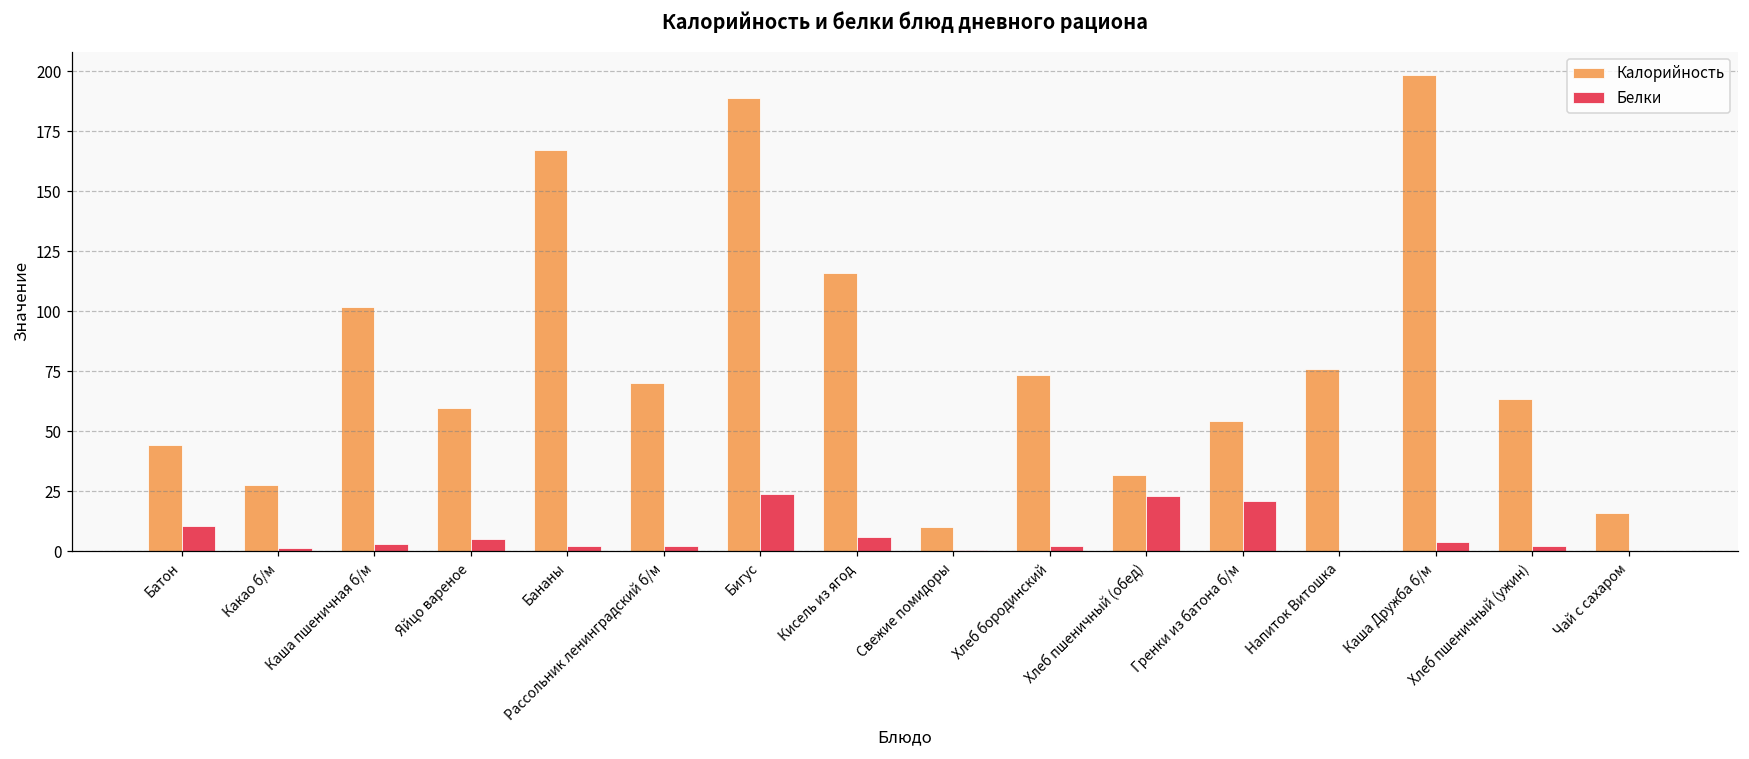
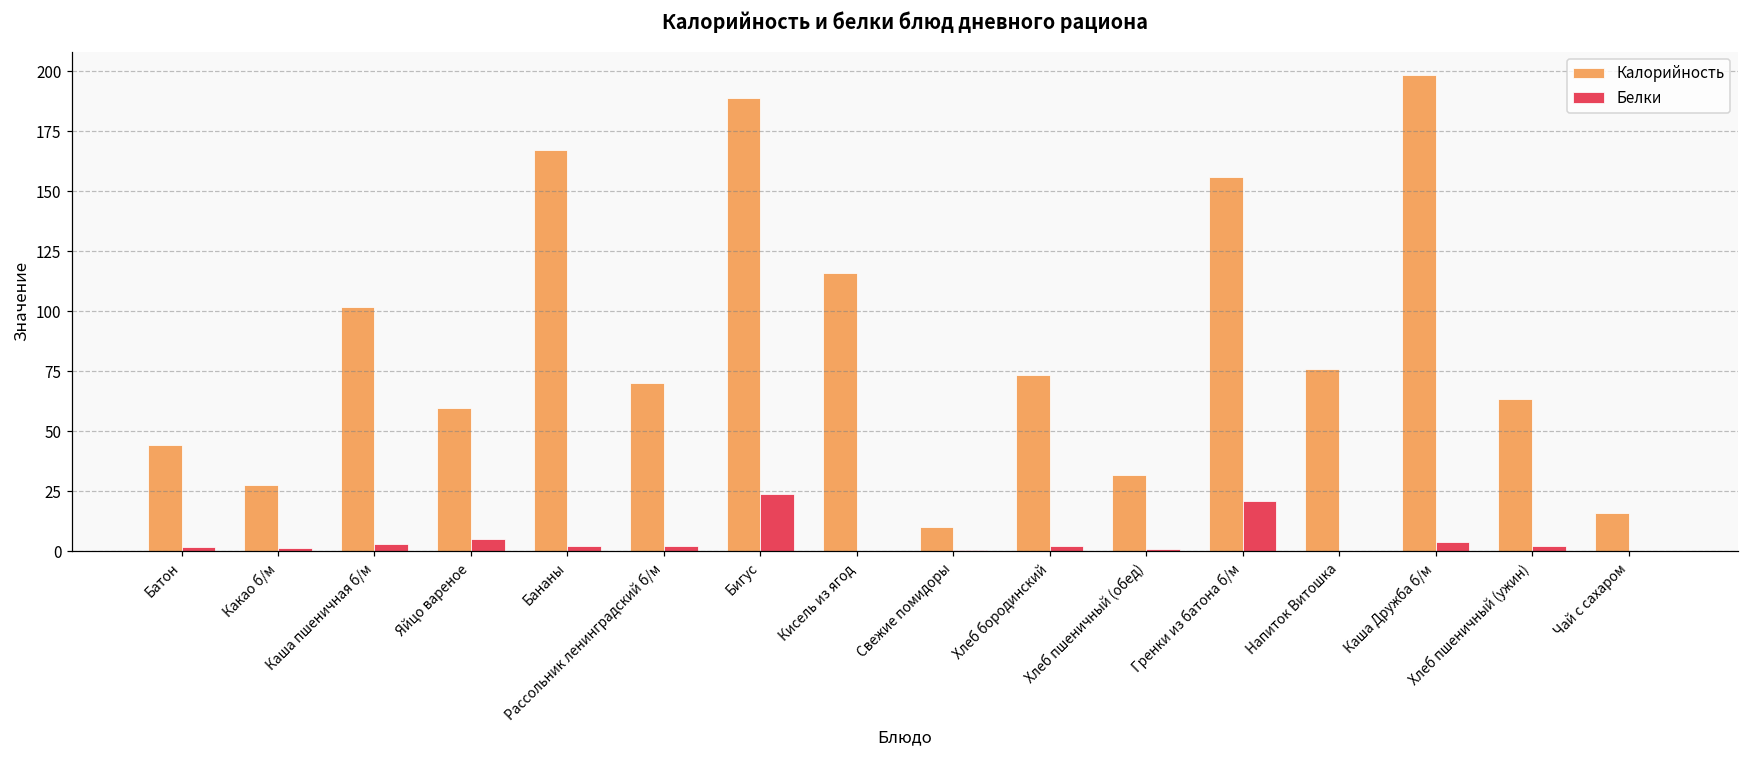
  {
    "Калорийность": {
      "Батон": 44,
      "Какао б/м": 27,
      "Каша пшеничная б/м": 102,
      "Яйцо вареное": 59,
      "Бананы": 167,
      "Рассольник ленинградский б/м": 70,
      "Бигус": 189,
      "Кисель из ягод": 116,
      "Свежие помидоры": 10,
      "Хлеб бородинский": 74,
      "Хлеб пшеничный (обед)": 32,
-     "Гренки из батона б/м": 54,
+     "Гренки из батона б/м": 156,
      "Напиток Витошка": 76,
      "Каша Дружба б/м": 198,
      "Хлеб пшеничный (ужин)": 63,
      "Чай с сахаром": 16
    },
    "Белки": {
-     "Батон": 10,
+     "Батон": 2,
      "Какао б/м": 1,
      "Каша пшеничная б/м": 3,
      "Яйцо вареное": 5,
      "Бананы": 2,
      "Рассольник ленинградский б/м": 2,
      "Бигус": 24,
-     "Кисель из ягод": 6,
+     "Кисель из ягод": 0,
      "Хлеб бородинский": 2,
-     "Хлеб пшеничный (обед)": 23,
+     "Хлеб пшеничный (обед)": 1,
      "Гренки из батона б/м": 21,
      "Напиток Витошка": 0,
      "Каша Дружба б/м": 4,
      "Хлеб пшеничный (ужин)": 2
    }
  }
